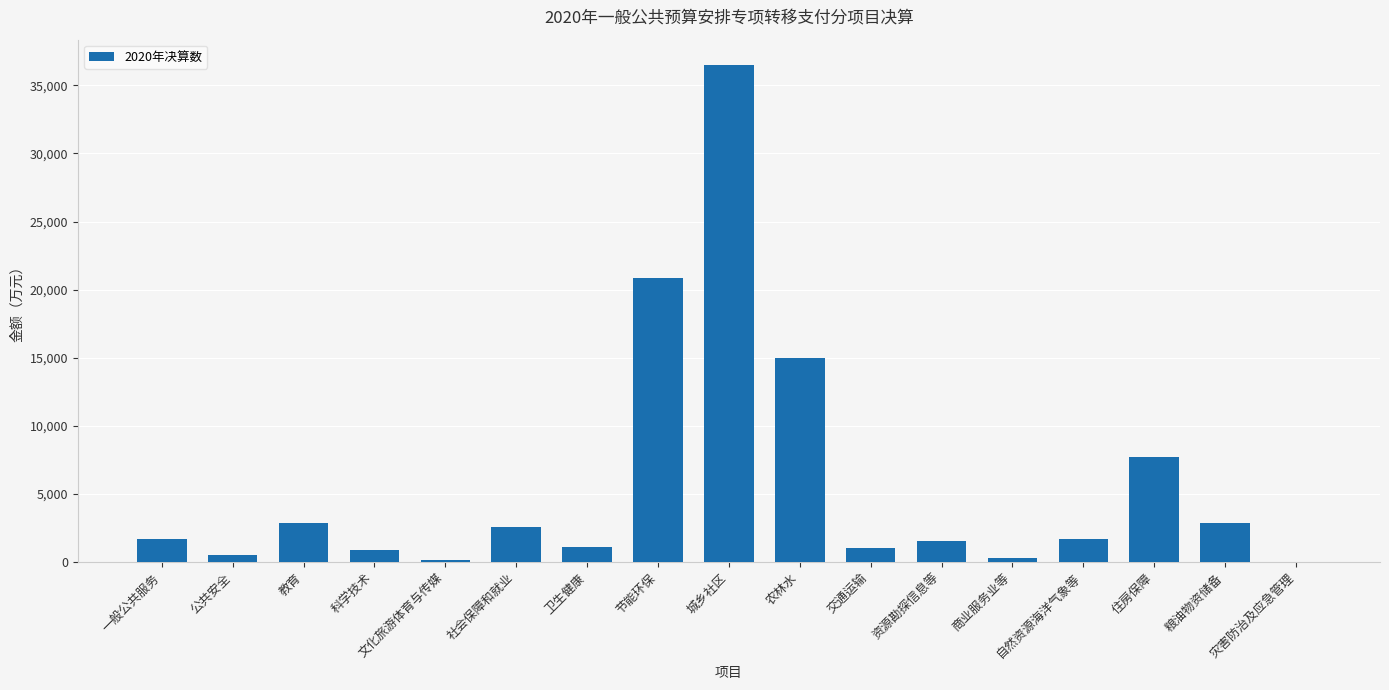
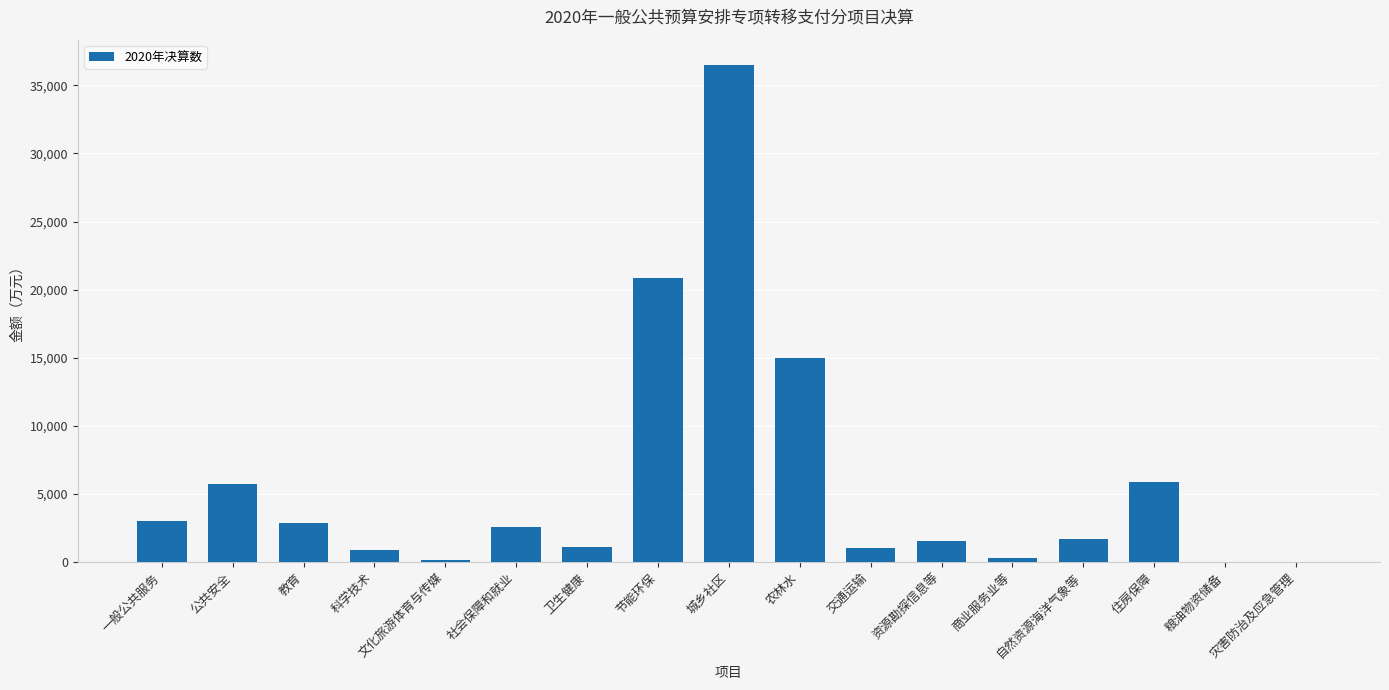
  {
-   "一般公共服务": "1,700",
-   "公共安全": "500",
+   "一般公共服务": "3,000",
+   "公共安全": "5,700",
    "教育": "2,900",
    "科学技术": "900",
    "社会保障和就业": "2,600",
    "卫生健康": "1,100",
    "节能环保": "20,900",
    "城乡社区": "36,500",
    "农林水": "15,000",
    "交通运输": "1,000",
    "资源勘探信息等": "1,600",
    "商业服务业等": "300",
    "自然资源海洋气象等": "1,700",
-   "住房保障": "7,700",
-   "粮油物资储备": "2,900"
+   "住房保障": "5,900",
+   "粮油物资储备": "0"
  }
